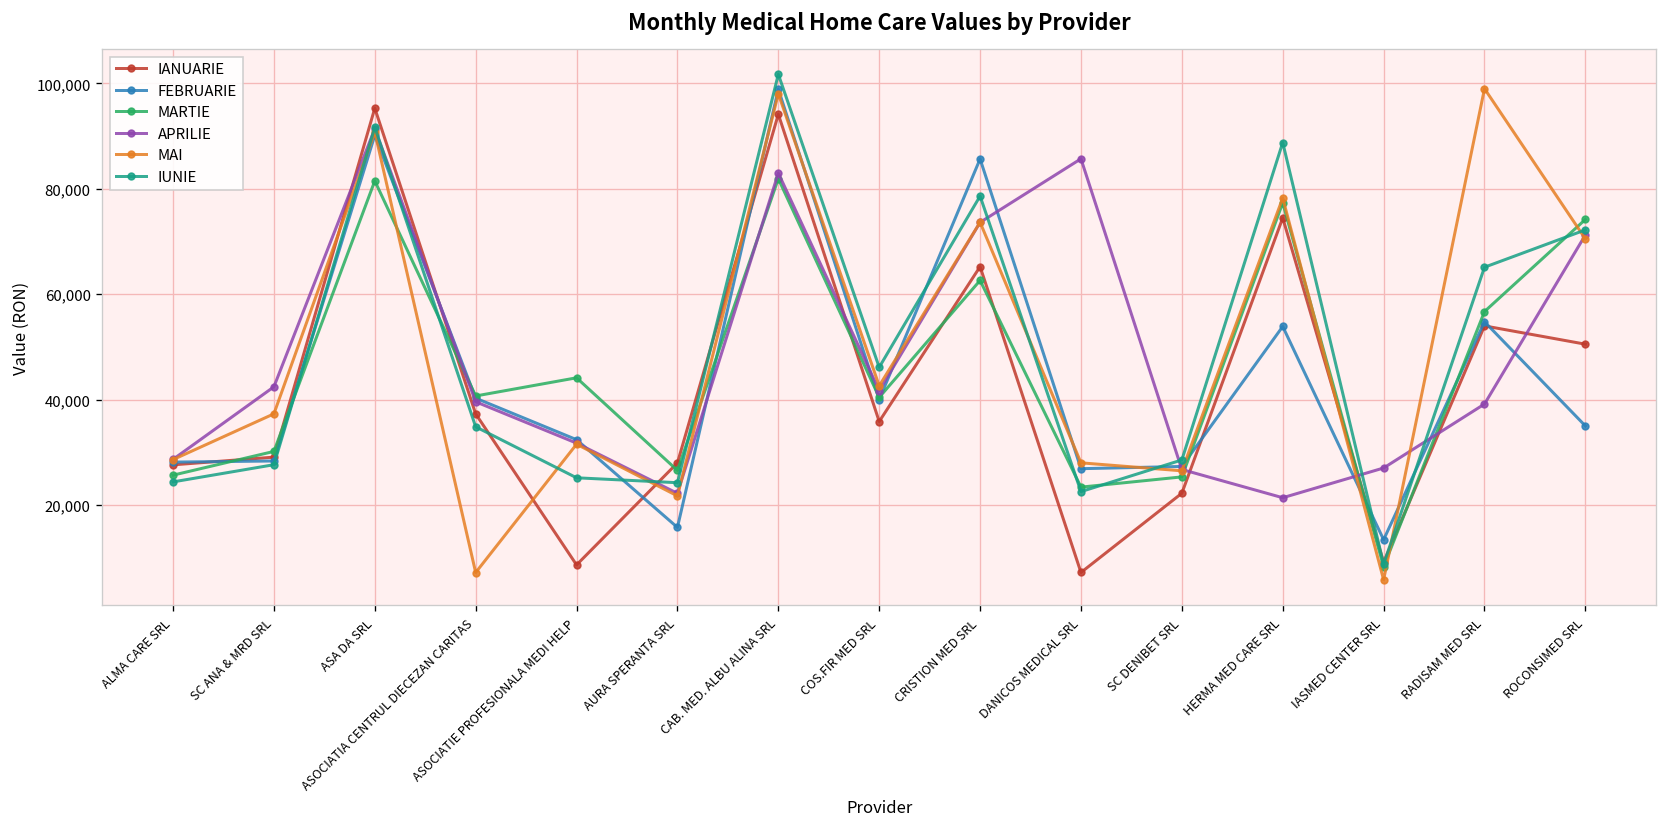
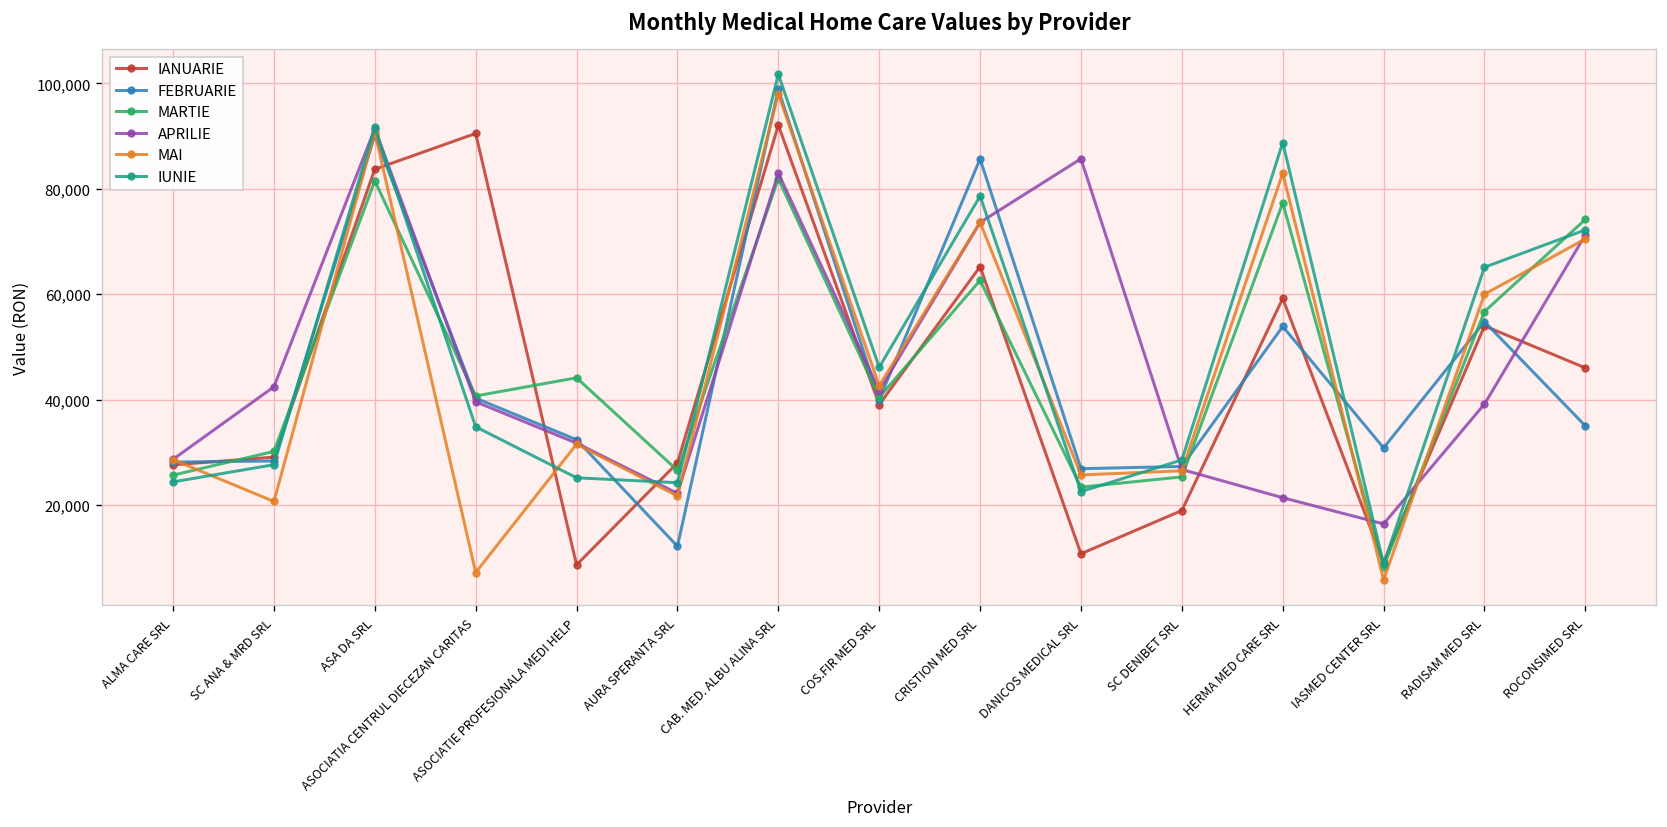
  {
    "IANUARIE": {
      "SC ANA & MRD SRL": "29,000",
-     "ASA DA SRL": "95,000",
-     "ASOCIATIA CENTRUL DIECEZAN CARITAS": "37,000",
+     "ASA DA SRL": "84,000",
+     "ASOCIATIA CENTRUL DIECEZAN CARITAS": "91,000",
      "ASOCIATIE PROFESIONALA MEDI HELP": "9,000",
      "AURA SPERANTA SRL": "28,000",
-     "CAB. MED. ALBU ALINA SRL": "94,000",
-     "COS.FIR MED SRL": "36,000",
+     "CAB. MED. ALBU ALINA SRL": "92,000",
+     "COS.FIR MED SRL": "39,000",
      "CRISTION MED SRL": "65,000",
-     "DANICOS MEDICAL SRL": "7,000",
-     "SC DENIBET SRL": "22,000",
-     "HERMA MED CARE SRL": "74,000",
+     "DANICOS MEDICAL SRL": "11,000",
+     "SC DENIBET SRL": "19,000",
+     "HERMA MED CARE SRL": "59,000",
      "RADISAM MED SRL": "54,000",
-     "ROCONSIMED SRL": "51,000"
+     "ROCONSIMED SRL": "46,000"
    },
    "FEBRUARIE": {
      "SC ANA & MRD SRL": "28,000",
      "ASA DA SRL": "90,000",
      "ASOCIATIE PROFESIONALA MEDI HELP": "32,000",
-     "AURA SPERANTA SRL": "16,000",
+     "AURA SPERANTA SRL": "12,000",
      "CAB. MED. ALBU ALINA SRL": "99,000",
      "CRISTION MED SRL": "86,000",
      "DANICOS MEDICAL SRL": "27,000",
      "HERMA MED CARE SRL": "54,000",
-     "IASMED CENTER SRL": "13,000",
+     "IASMED CENTER SRL": "31,000",
      "RADISAM MED SRL": "55,000",
      "ROCONSIMED SRL": "35,000"
    },
    "APRILIE": {
      "SC ANA & MRD SRL": "42,000",
      "ASOCIATIA CENTRUL DIECEZAN CARITAS": "40,000",
      "CAB. MED. ALBU ALINA SRL": "83,000",
      "COS.FIR MED SRL": "42,000",
      "DANICOS MEDICAL SRL": "86,000",
      "HERMA MED CARE SRL": "21,000",
-     "IASMED CENTER SRL": "27,000",
+     "IASMED CENTER SRL": "16,000",
      "RADISAM MED SRL": "39,000",
      "ROCONSIMED SRL": "71,000"
    },
    "MAI": {
-     "SC ANA & MRD SRL": "37,000",
+     "SC ANA & MRD SRL": "21,000",
      "ASA DA SRL": "91,000",
      "ASOCIATIA CENTRUL DIECEZAN CARITAS": "7,000",
      "CAB. MED. ALBU ALINA SRL": "98,000",
      "COS.FIR MED SRL": "43,000",
-     "DANICOS MEDICAL SRL": "28,000",
-     "HERMA MED CARE SRL": "78,000",
+     "DANICOS MEDICAL SRL": "26,000",
+     "HERMA MED CARE SRL": "83,000",
      "IASMED CENTER SRL": "6,000",
-     "RADISAM MED SRL": "99,000",
+     "RADISAM MED SRL": "60,000",
      "ROCONSIMED SRL": "71,000"
    }
  }
